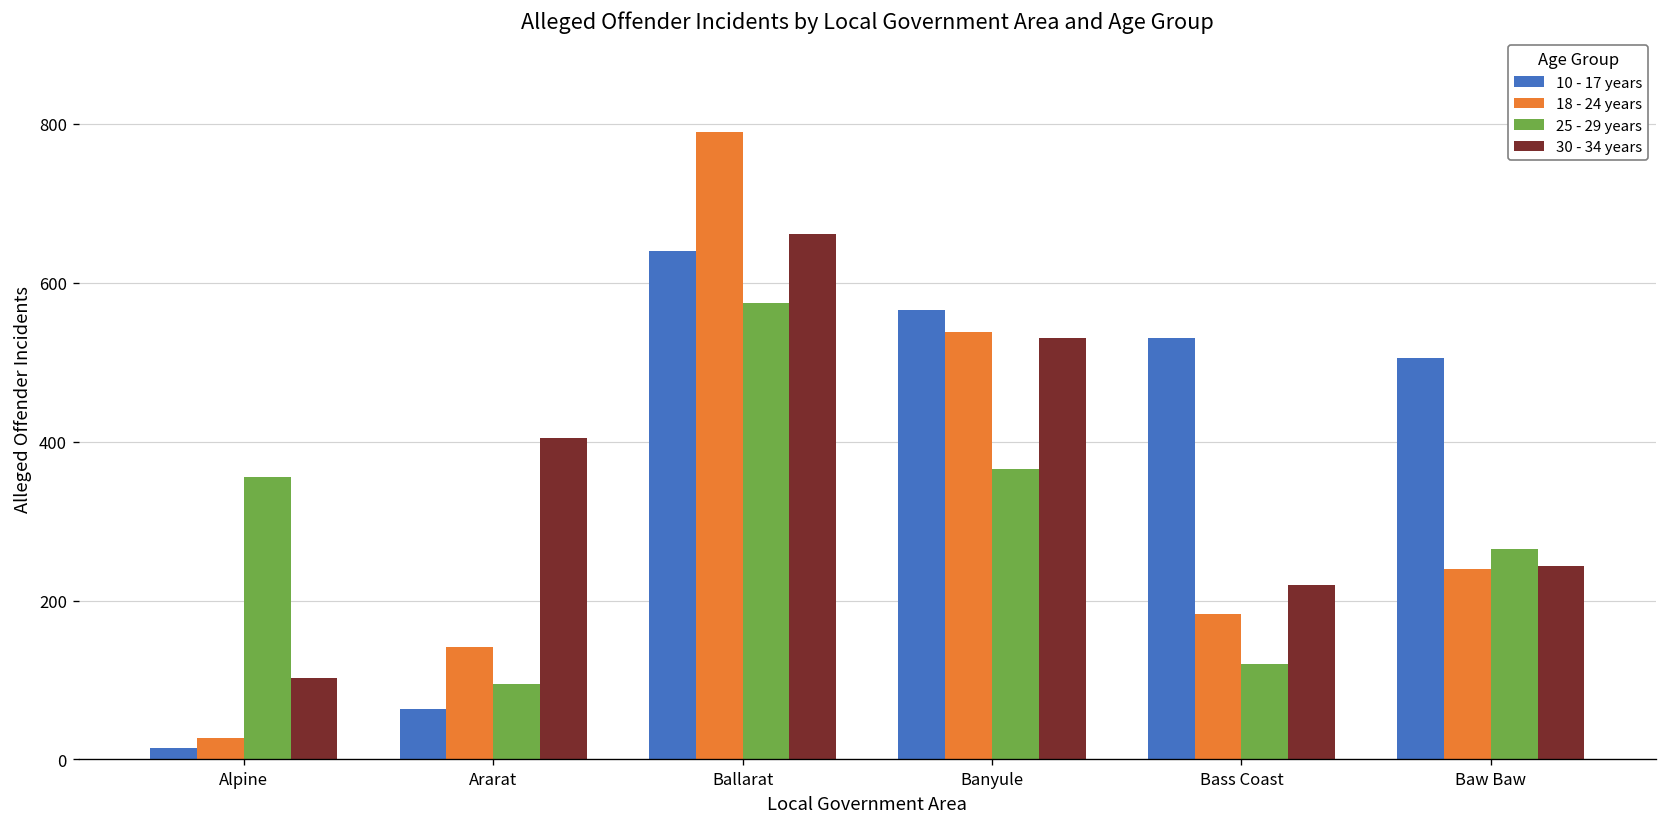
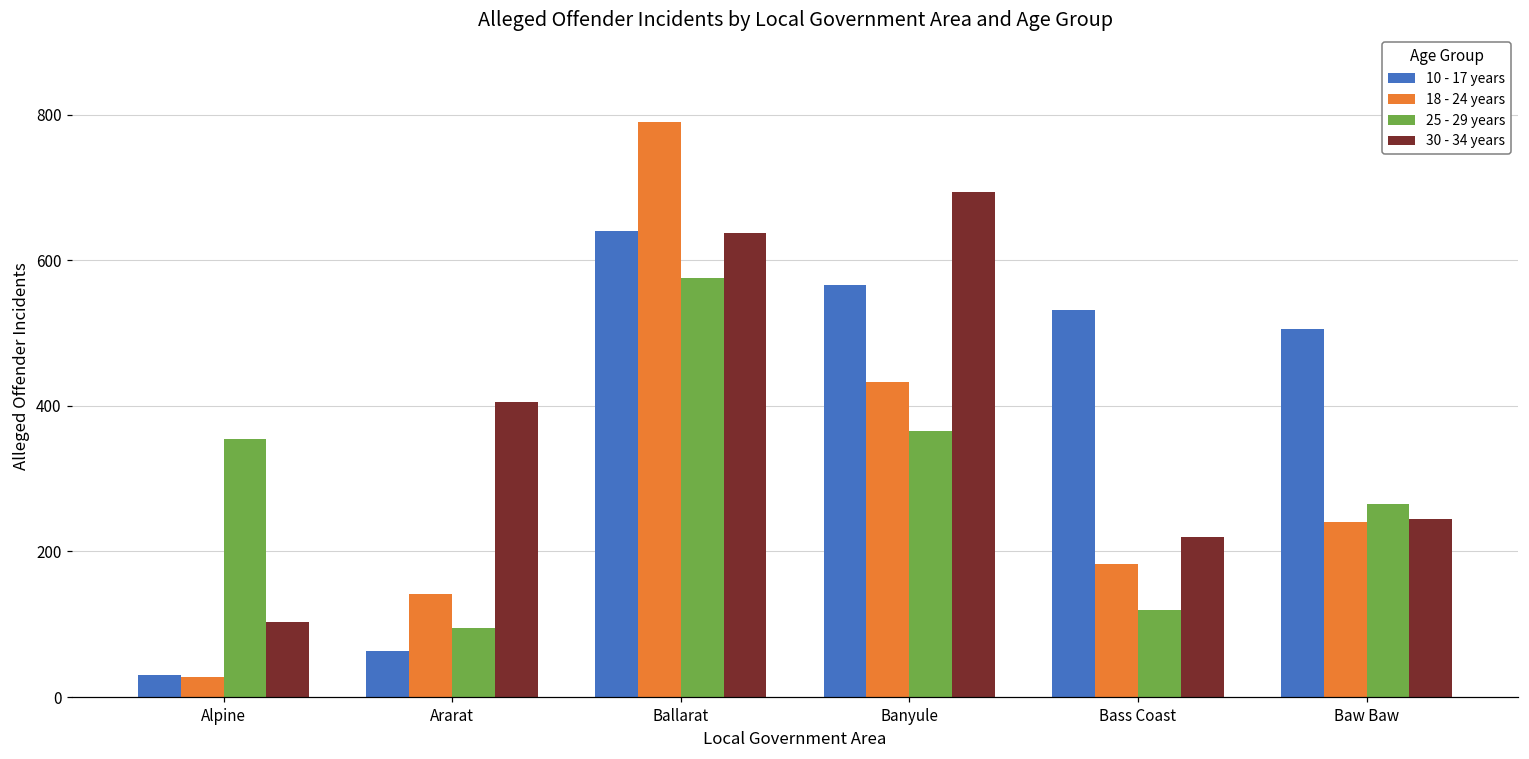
  {
    "10 - 17 years": {
-     "Alpine": 20,
+     "Alpine": 30,
      "Ararat": 60,
      "Ballarat": 640,
      "Banyule": 570,
      "Bass Coast": 530,
      "Baw Baw": 510
    },
    "18 - 24 years": {
      "Alpine": 30,
      "Ararat": 140,
      "Ballarat": 790,
-     "Banyule": 540,
+     "Banyule": 430,
      "Bass Coast": 180,
      "Baw Baw": 240
    },
    "25 - 29 years": {
      "Alpine": 360,
      "Ararat": 100,
      "Ballarat": 580,
      "Banyule": 370,
      "Bass Coast": 120,
      "Baw Baw": 270
    },
    "30 - 34 years": {
      "Alpine": 100,
      "Ararat": 410,
-     "Ballarat": 660,
-     "Banyule": 530,
+     "Ballarat": 640,
+     "Banyule": 690,
      "Bass Coast": 220,
      "Baw Baw": 240
    }
  }
